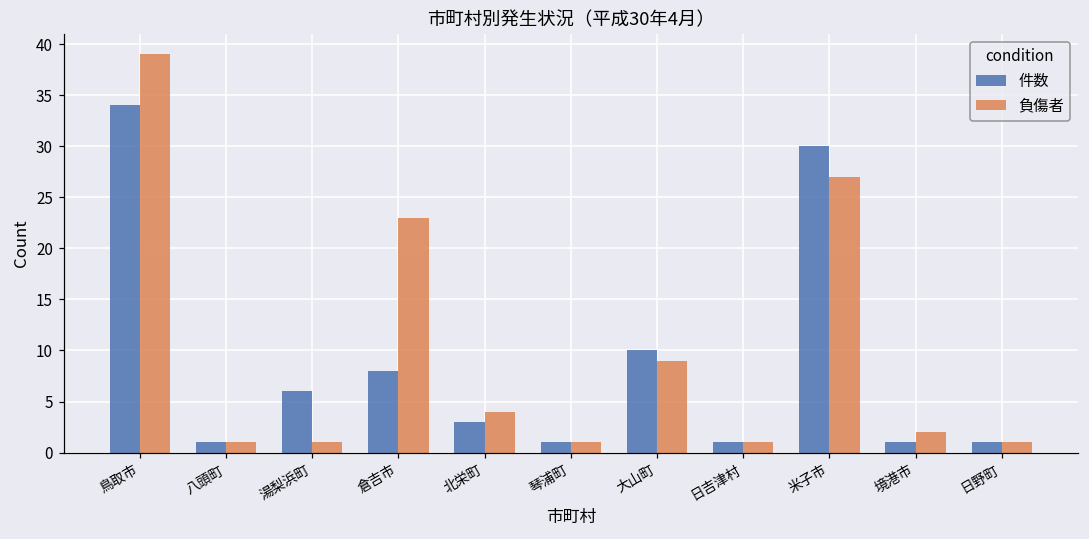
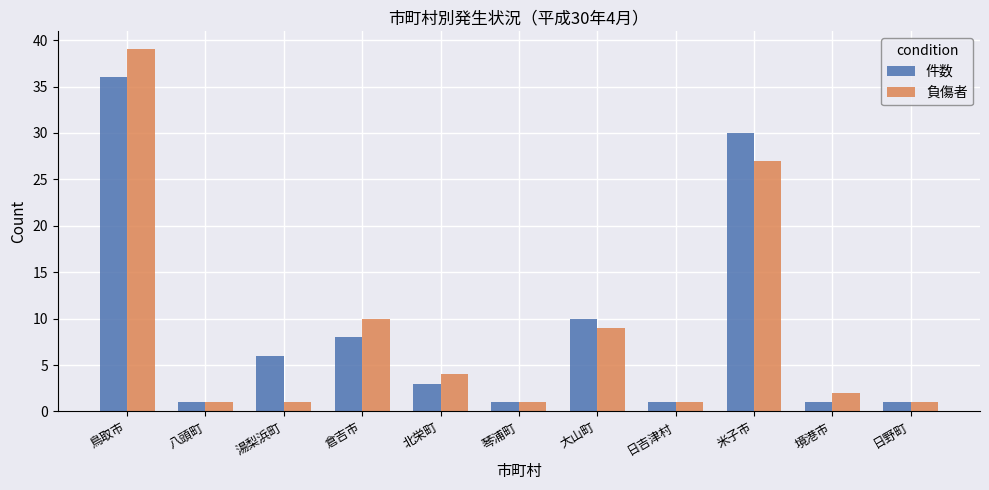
  {
    "件数": {
-     "鳥取市": 34,
+     "鳥取市": 36,
      "八頭町": 1,
      "湯梨浜町": 6,
      "倉吉市": 8,
      "北栄町": 3,
      "琴浦町": 1,
      "大山町": 10,
      "日吉津村": 1,
      "米子市": 30,
      "境港市": 1,
      "日野町": 1
    },
    "負傷者": {
      "鳥取市": 39,
      "八頭町": 1,
      "湯梨浜町": 1,
-     "倉吉市": 23,
+     "倉吉市": 10,
      "北栄町": 4,
      "琴浦町": 1,
      "大山町": 9,
      "日吉津村": 1,
      "米子市": 27,
      "境港市": 2,
      "日野町": 1
    }
  }
